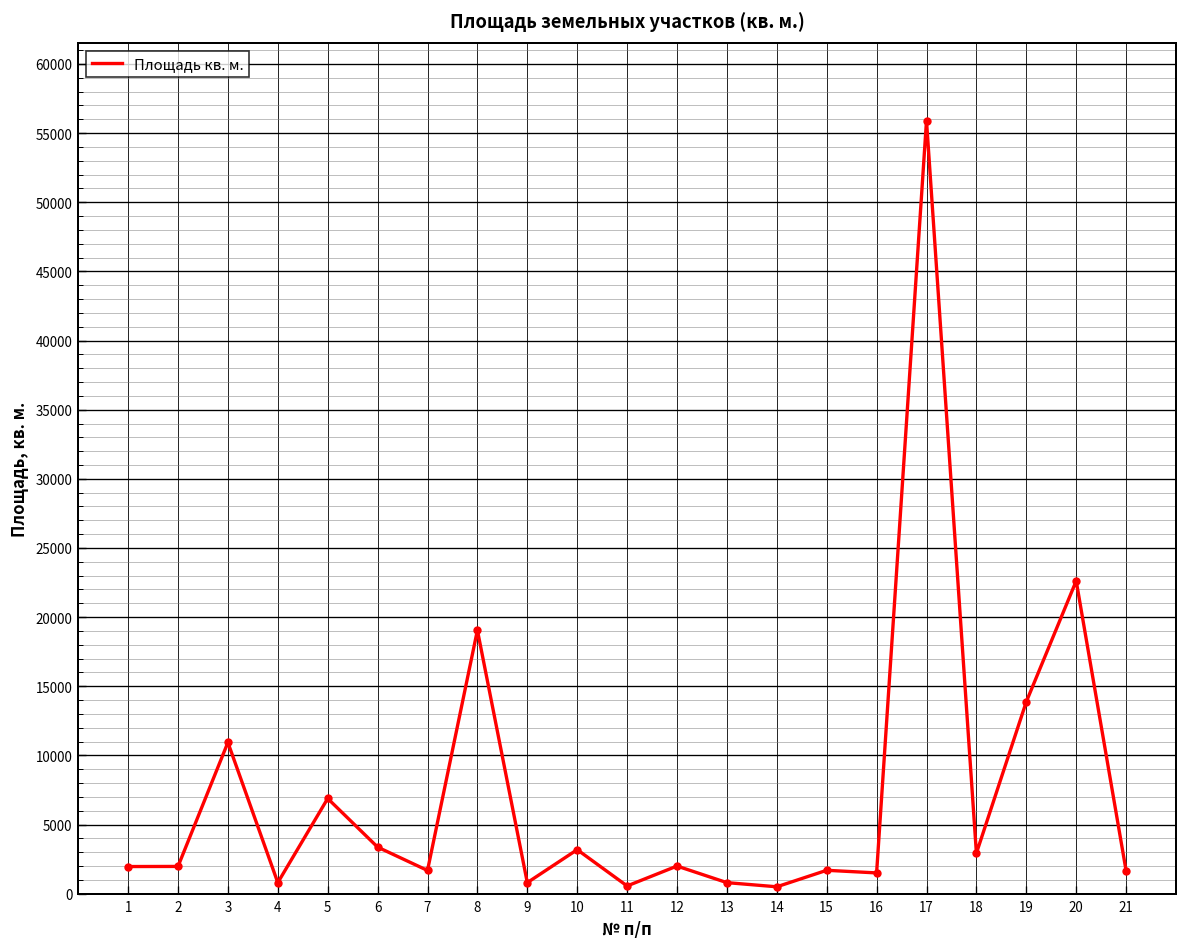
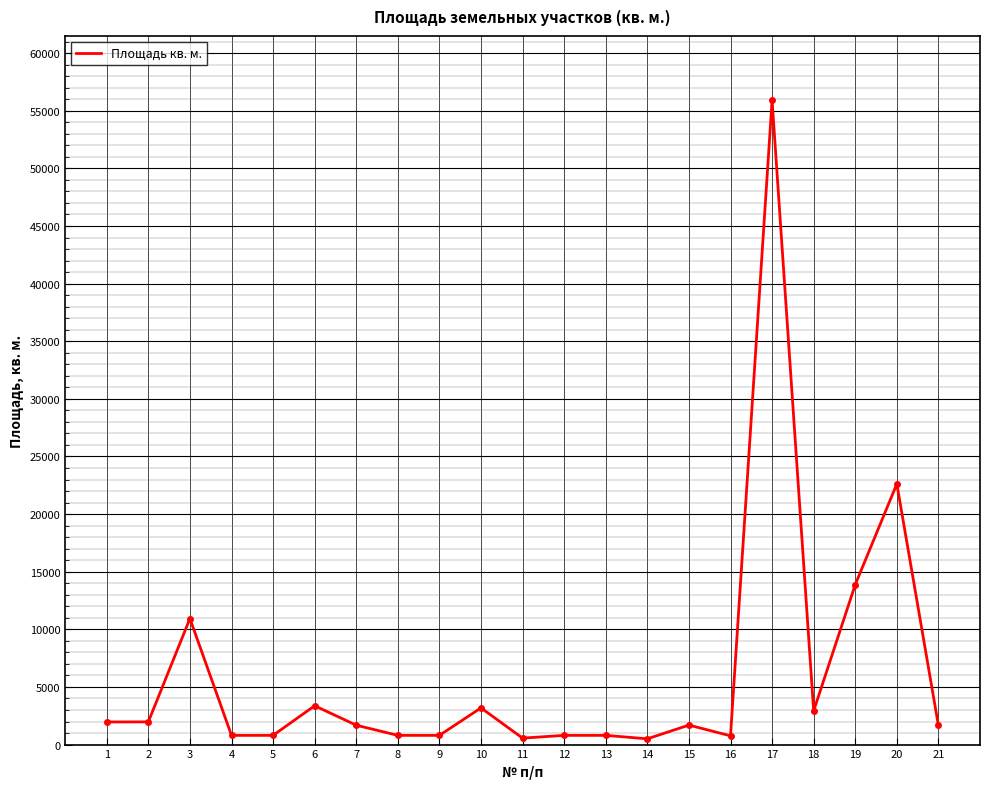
  {
    "1": 2000,
    "2": 2000,
    "3": 10900,
    "4": 800,
-   "5": 6900,
+   "5": 800,
    "6": 3400,
    "7": 1700,
-   "8": 19100,
+   "8": 800,
    "9": 800,
    "10": 3200,
    "11": 600,
-   "12": 2000,
+   "12": 800,
    "13": 800,
    "14": 500,
    "15": 1700,
-   "16": 1500,
+   "16": 800,
    "17": 55900,
    "18": 2900,
    "19": 13900,
    "20": 22600,
    "21": 1700
  }
